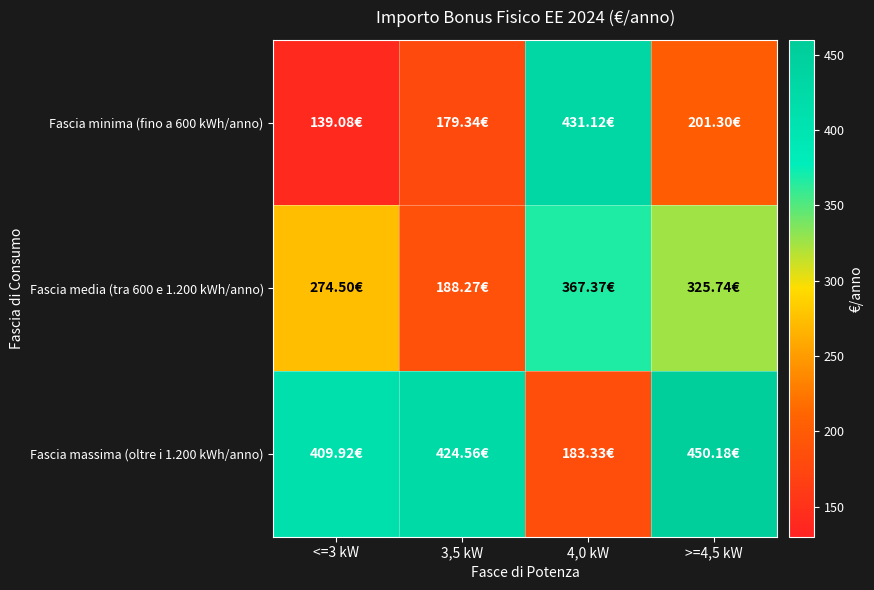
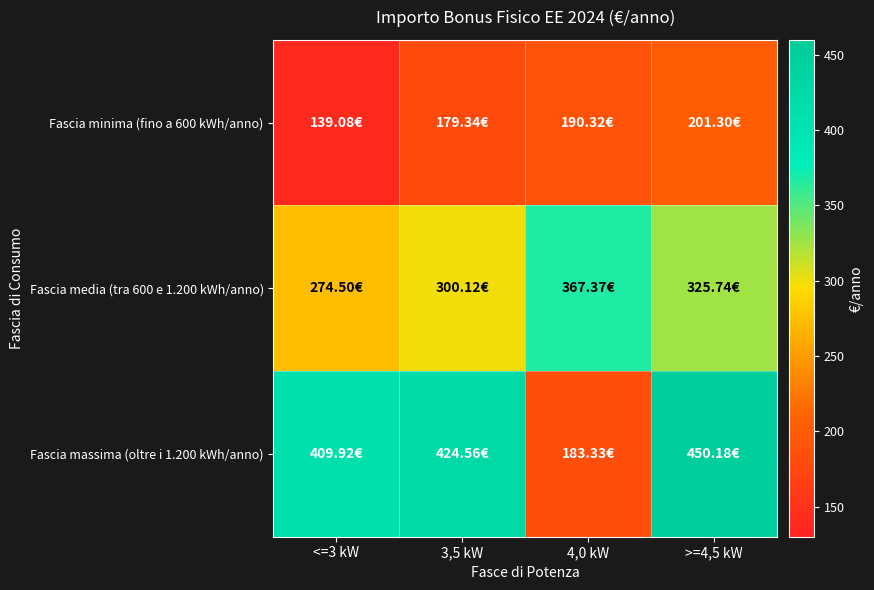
  {
    "Fascia minima (fino a 600 kWh/anno)": {
      "<=3 kW": "139.08€",
      "3,5 kW": "179.34€",
-     "4,0 kW": "431.12€",
+     "4,0 kW": "190.32€",
      ">=4,5 kW": "201.30€"
    },
    "Fascia media (tra 600 e 1.200 kWh/anno)": {
      "<=3 kW": "274.50€",
-     "3,5 kW": "188.27€",
+     "3,5 kW": "300.12€",
      "4,0 kW": "367.37€",
      ">=4,5 kW": "325.74€"
    },
    "Fascia massima (oltre i 1.200 kWh/anno)": {
      "<=3 kW": "409.92€",
      "3,5 kW": "424.56€",
      "4,0 kW": "183.33€",
      ">=4,5 kW": "450.18€"
    }
  }
